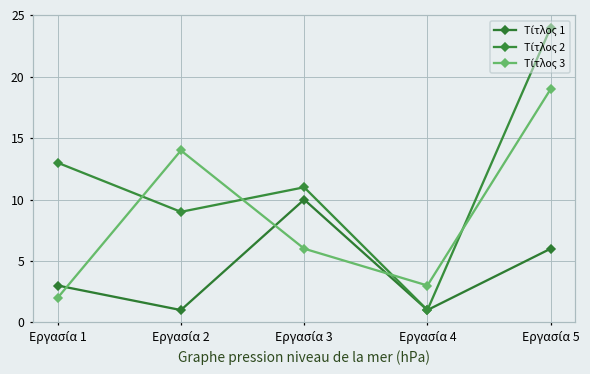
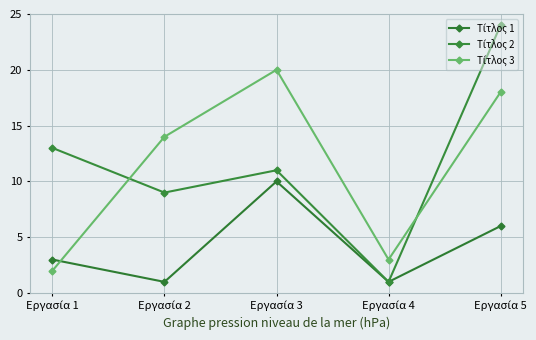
  {
    "Τίτλος 3": {
      "Εργασία 1": 2,
      "Εργασία 2": 14,
-     "Εργασία 3": 6,
+     "Εργασία 3": 20,
      "Εργασία 4": 3,
-     "Εργασία 5": 19
+     "Εργασία 5": 18
    }
  }
